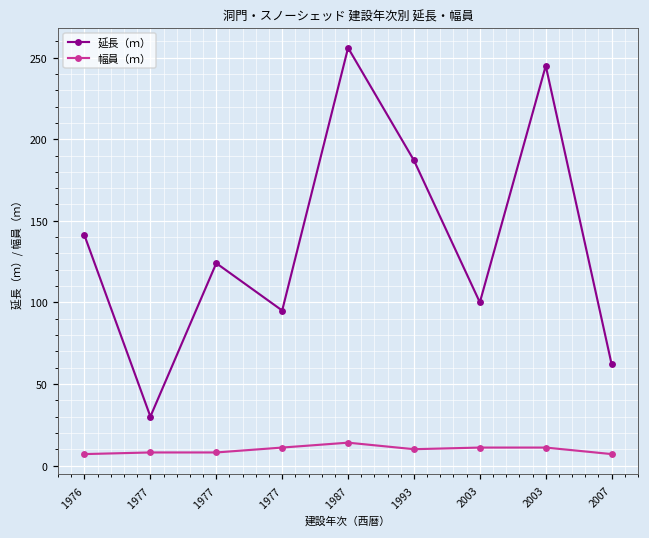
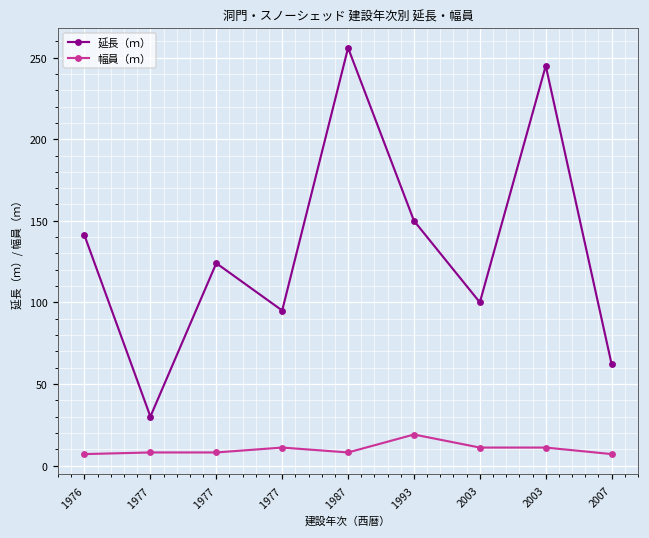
  {
    "延長（ｍ）": {
      "1976": 141,
      "1987": 256,
-     "1993": 187,
+     "1993": 150,
      "2007": 62
    },
    "幅員（ｍ）": {
      "1976": 7,
-     "1987": 14,
-     "1993": 10,
+     "1987": 8,
+     "1993": 19,
      "2007": 7
    }
  }
